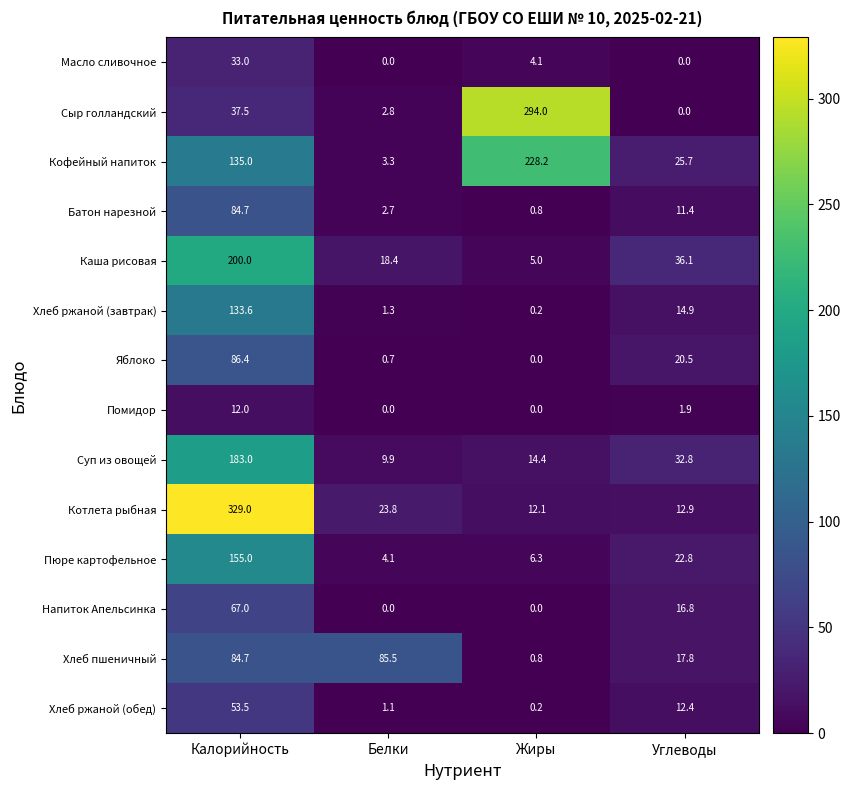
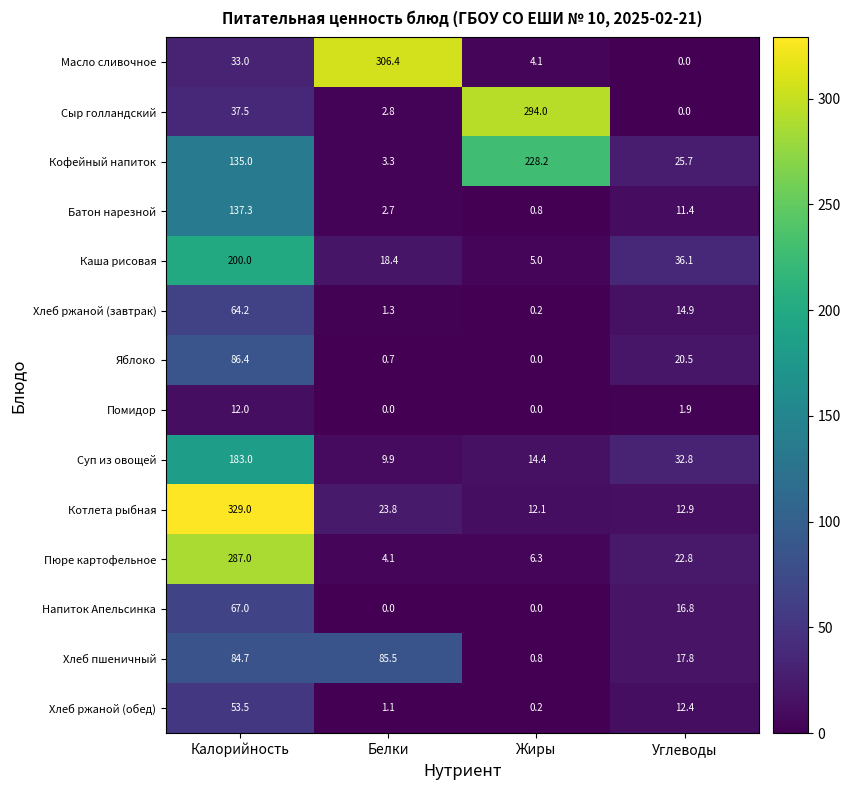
  {
    "Масло сливочное": {
      "Калорийность": 33.0,
-     "Белки": 0.0,
+     "Белки": 306.4,
      "Жиры": 4.1,
      "Углеводы": 0.0
    },
    "Сыр голландский": {
      "Калорийность": 37.5,
      "Белки": 2.8,
      "Жиры": 294.0,
      "Углеводы": 0.0
    },
    "Кофейный напиток": {
      "Калорийность": 135.0,
      "Белки": 3.3,
      "Жиры": 228.2,
      "Углеводы": 25.7
    },
    "Батон нарезной": {
-     "Калорийность": 84.7,
+     "Калорийность": 137.3,
      "Белки": 2.7,
      "Жиры": 0.8,
      "Углеводы": 11.4
    },
    "Каша рисовая": {
      "Калорийность": 200.0,
      "Белки": 18.4,
      "Жиры": 5.0,
      "Углеводы": 36.1
    },
    "Хлеб ржаной (завтрак)": {
-     "Калорийность": 133.6,
+     "Калорийность": 64.2,
      "Белки": 1.3,
      "Жиры": 0.2,
      "Углеводы": 14.9
    },
    "Яблоко": {
      "Калорийность": 86.4,
      "Белки": 0.7,
      "Жиры": 0.0,
      "Углеводы": 20.5
    },
    "Помидор": {
      "Калорийность": 12.0,
      "Белки": 0.0,
      "Жиры": 0.0,
      "Углеводы": 1.9
    },
    "Суп из овощей": {
      "Калорийность": 183.0,
      "Белки": 9.9,
      "Жиры": 14.4,
      "Углеводы": 32.8
    },
    "Котлета рыбная": {
      "Калорийность": 329.0,
      "Белки": 23.8,
      "Жиры": 12.1,
      "Углеводы": 12.9
    },
    "Пюре картофельное": {
-     "Калорийность": 155.0,
+     "Калорийность": 287.0,
      "Белки": 4.1,
      "Жиры": 6.3,
      "Углеводы": 22.8
    },
    "Напиток Апельсинка": {
      "Калорийность": 67.0,
      "Белки": 0.0,
      "Жиры": 0.0,
      "Углеводы": 16.8
    },
    "Хлеб пшеничный": {
      "Калорийность": 84.7,
      "Белки": 85.5,
      "Жиры": 0.8,
      "Углеводы": 17.8
    },
    "Хлеб ржаной (обед)": {
      "Калорийность": 53.5,
      "Белки": 1.1,
      "Жиры": 0.2,
      "Углеводы": 12.4
    }
  }
